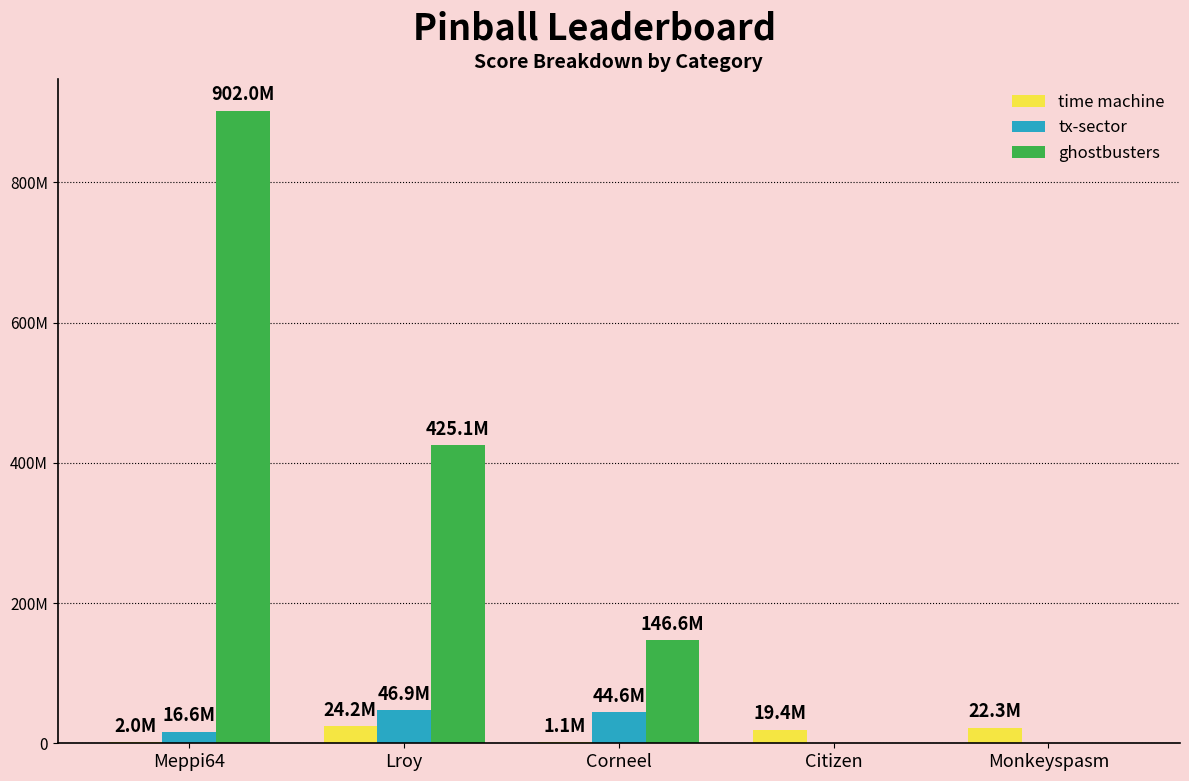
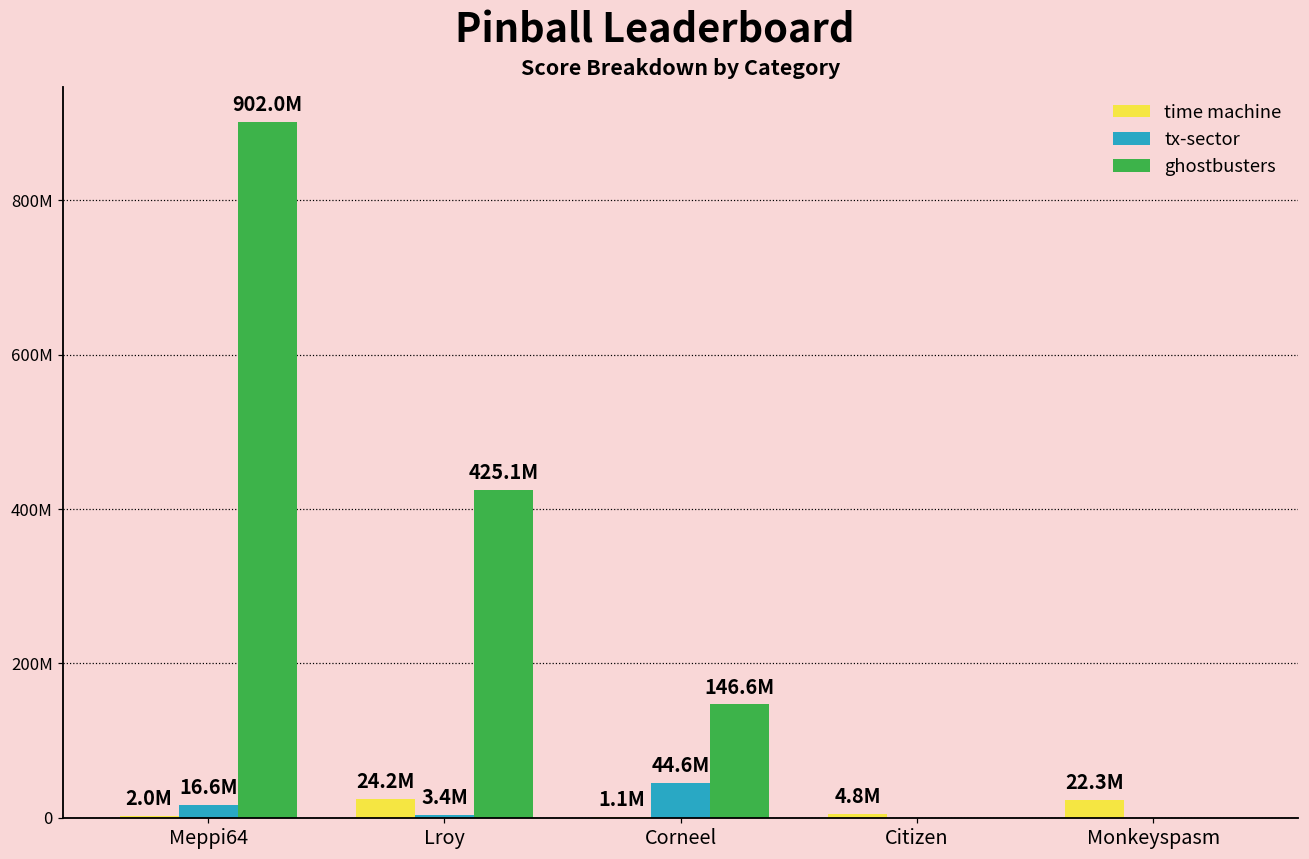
  {
    "time machine": {
      "Meppi64": "2.0M",
      "Lroy": "24.2M",
      "Corneel": "1.1M",
-     "Citizen": "19.4M",
+     "Citizen": "4.8M",
      "Monkeyspasm": "22.3M"
    },
    "tx-sector": {
      "Meppi64": "16.6M",
-     "Lroy": "46.9M",
+     "Lroy": "3.4M",
      "Corneel": "44.6M"
    },
    "ghostbusters": {
      "Meppi64": "902.0M",
      "Lroy": "425.1M",
      "Corneel": "146.6M"
    }
  }
